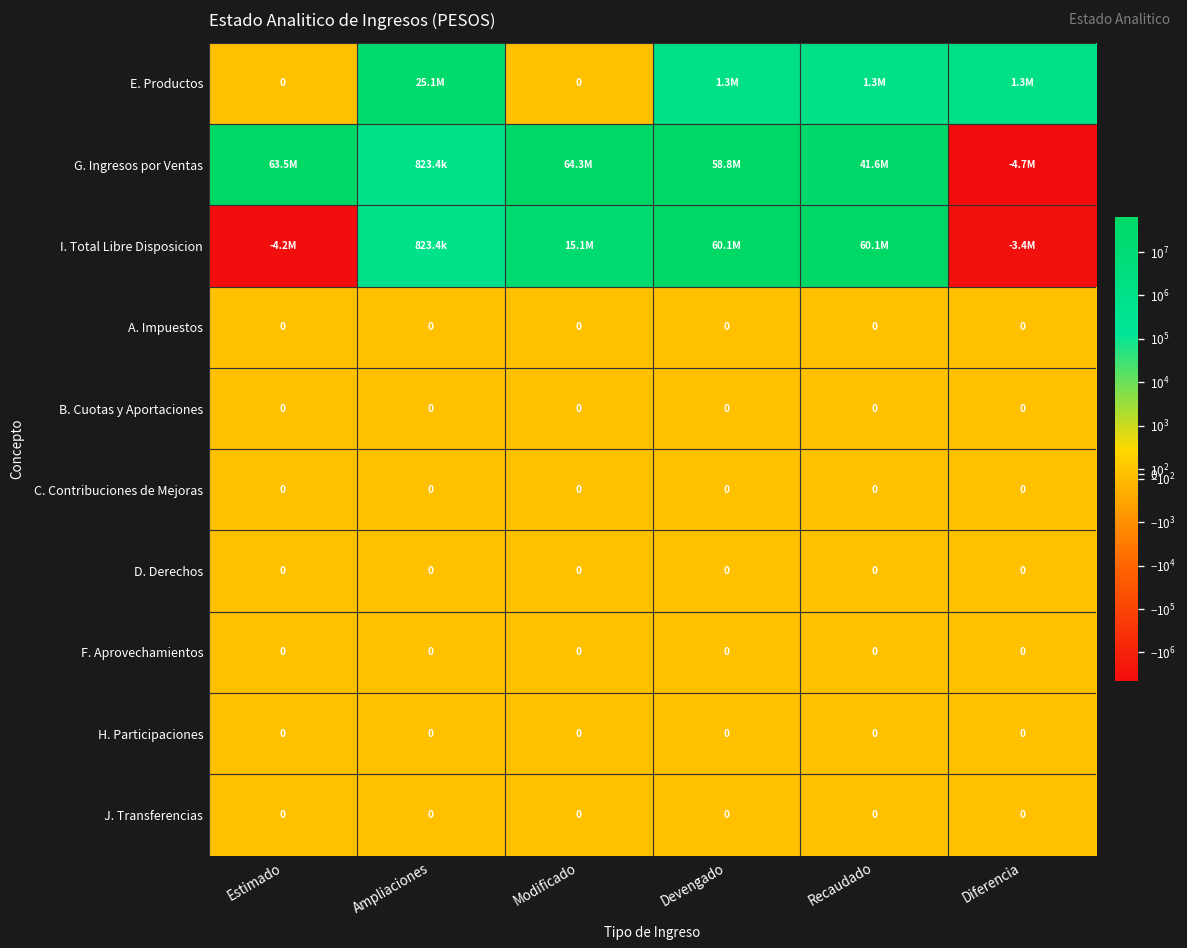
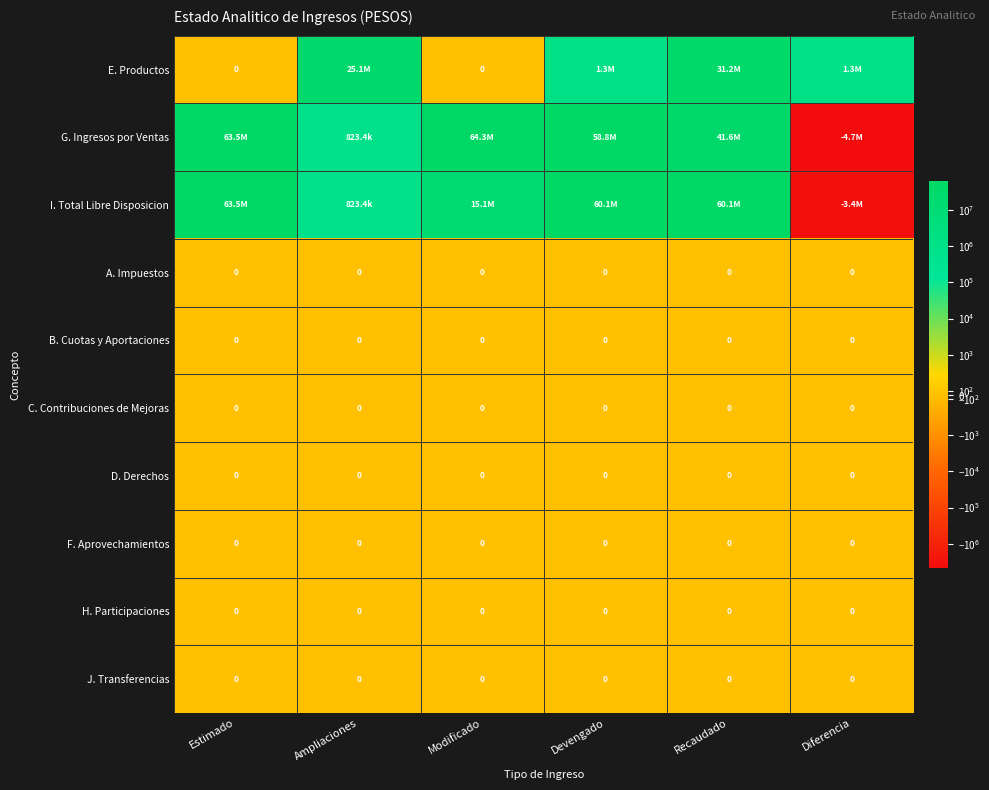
  {
    "E. Productos": {
      "Estimado": "0",
      "Ampliaciones": "25.1M",
      "Modificado": "0",
      "Devengado": "1.3M",
-     "Recaudado": "1.3M",
+     "Recaudado": "31.2M",
      "Diferencia": "1.3M"
    },
    "G. Ingresos por Ventas": {
      "Estimado": "63.5M",
      "Ampliaciones": "823.4k",
      "Modificado": "64.3M",
      "Devengado": "58.8M",
      "Recaudado": "41.6M",
      "Diferencia": "-4.7M"
    },
    "I. Total Libre Disposicion": {
-     "Estimado": "-4.2M",
+     "Estimado": "63.5M",
      "Ampliaciones": "823.4k",
      "Modificado": "15.1M",
      "Devengado": "60.1M",
      "Recaudado": "60.1M",
      "Diferencia": "-3.4M"
    },
    "A. Impuestos": {
      "Estimado": "0",
      "Ampliaciones": "0",
      "Modificado": "0",
      "Devengado": "0",
      "Recaudado": "0",
      "Diferencia": "0"
    },
    "B. Cuotas y Aportaciones": {
      "Estimado": "0",
      "Ampliaciones": "0",
      "Modificado": "0",
      "Devengado": "0",
      "Recaudado": "0",
      "Diferencia": "0"
    },
    "C. Contribuciones de Mejoras": {
      "Estimado": "0",
      "Ampliaciones": "0",
      "Modificado": "0",
      "Devengado": "0",
      "Recaudado": "0",
      "Diferencia": "0"
    },
    "D. Derechos": {
      "Estimado": "0",
      "Ampliaciones": "0",
      "Modificado": "0",
      "Devengado": "0",
      "Recaudado": "0",
      "Diferencia": "0"
    },
    "F. Aprovechamientos": {
      "Estimado": "0",
      "Ampliaciones": "0",
      "Modificado": "0",
      "Devengado": "0",
      "Recaudado": "0",
      "Diferencia": "0"
    },
    "H. Participaciones": {
      "Estimado": "0",
      "Ampliaciones": "0",
      "Modificado": "0",
      "Devengado": "0",
      "Recaudado": "0",
      "Diferencia": "0"
    },
    "J. Transferencias": {
      "Estimado": "0",
      "Ampliaciones": "0",
      "Modificado": "0",
      "Devengado": "0",
      "Recaudado": "0",
      "Diferencia": "0"
    }
  }
